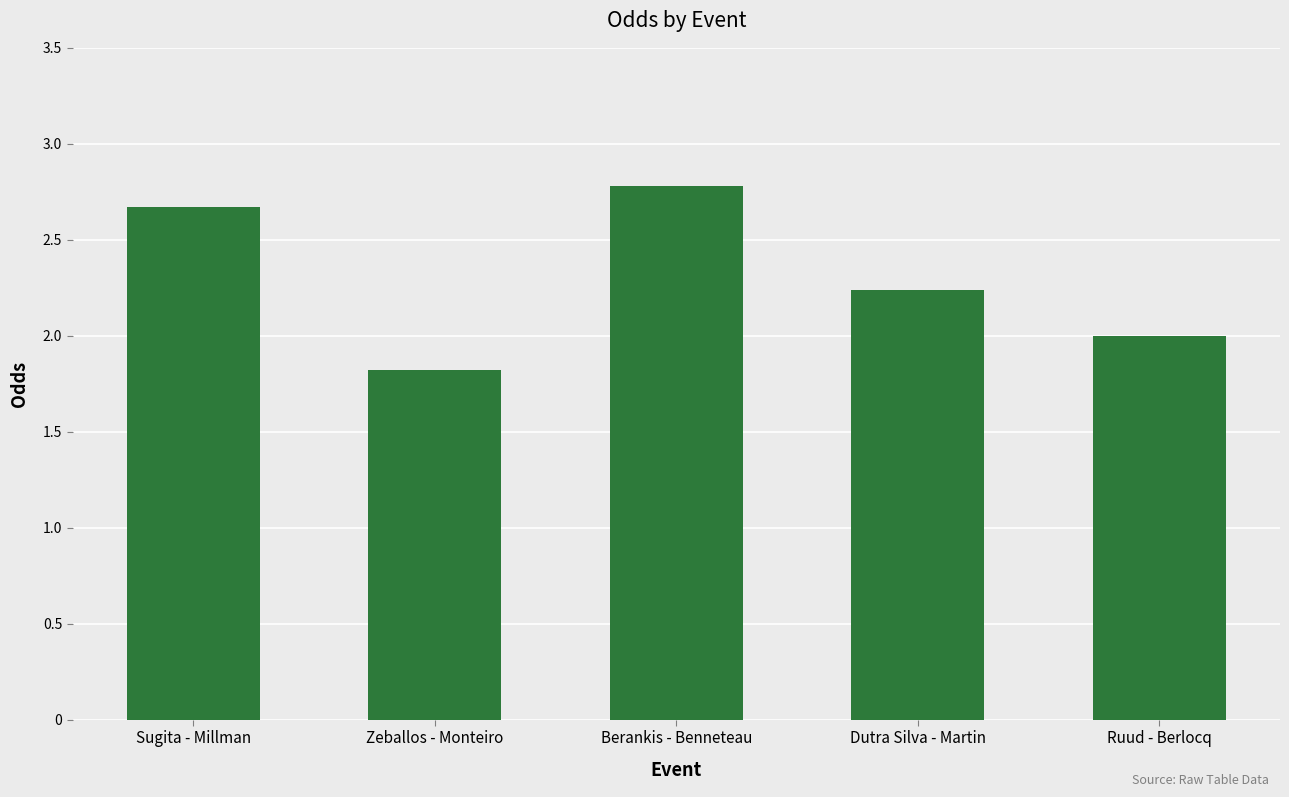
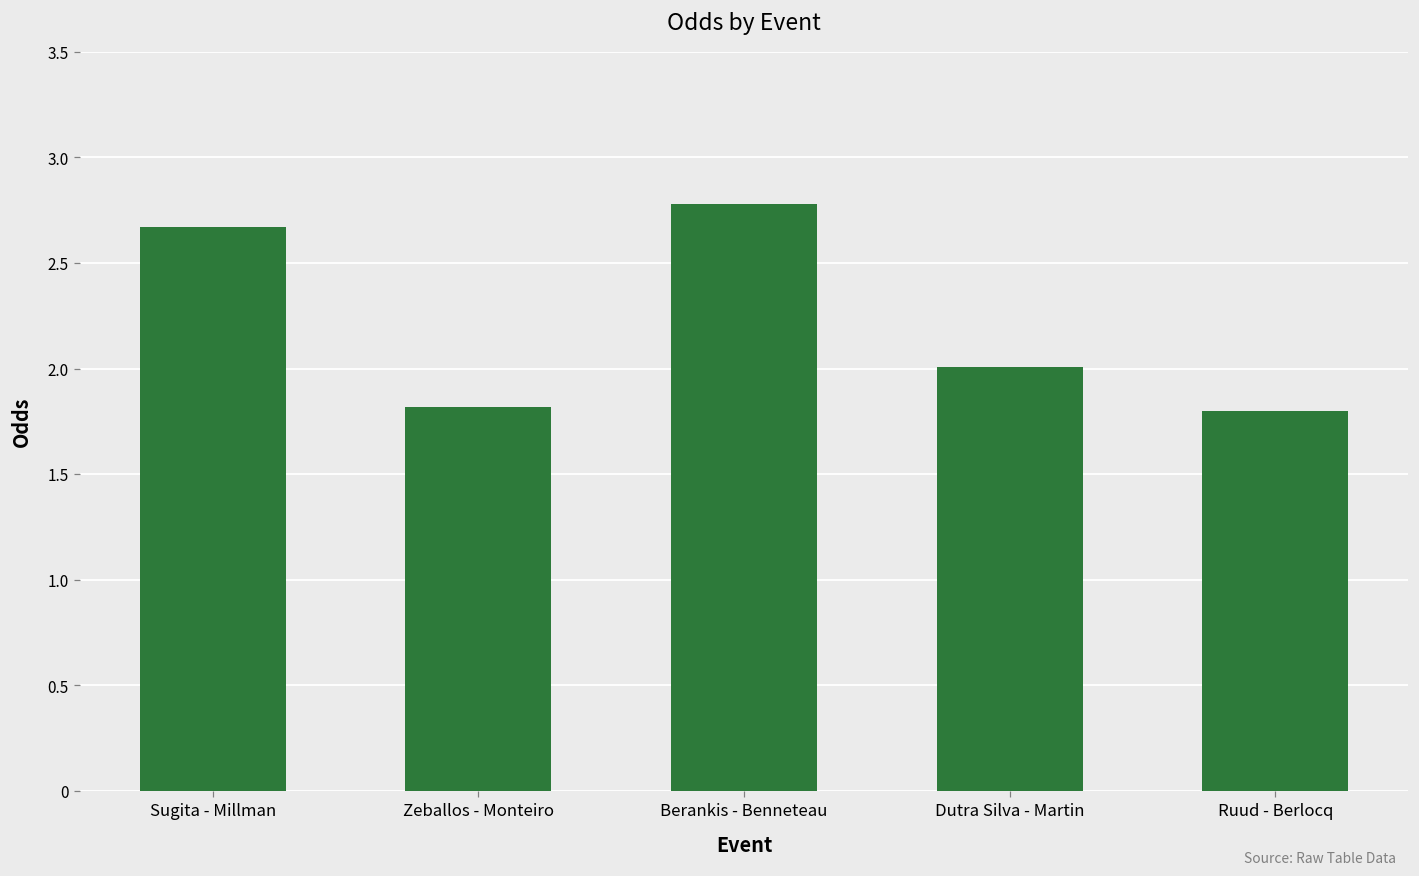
  {
    "Sugita - Millman": 2.67,
    "Zeballos - Monteiro": 1.82,
    "Berankis - Benneteau": 2.78,
-   "Dutra Silva - Martin": 2.24,
-   "Ruud - Berlocq": 2.0
+   "Dutra Silva - Martin": 2.01,
+   "Ruud - Berlocq": 1.8
  }
